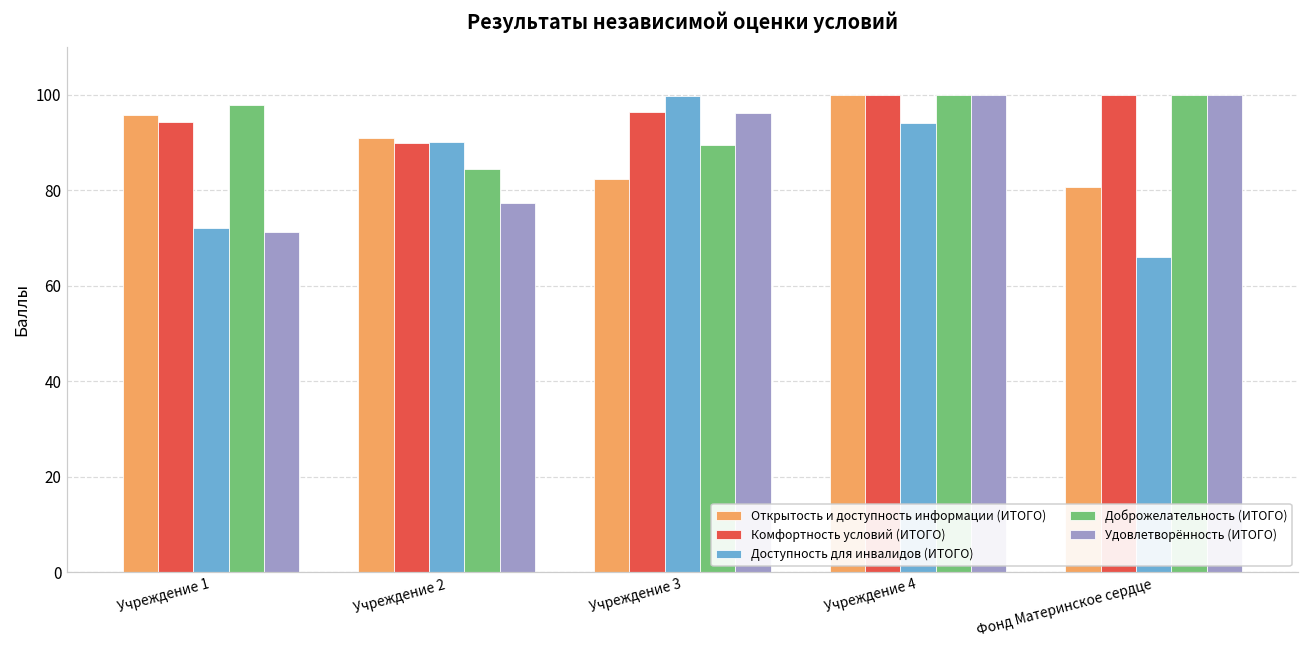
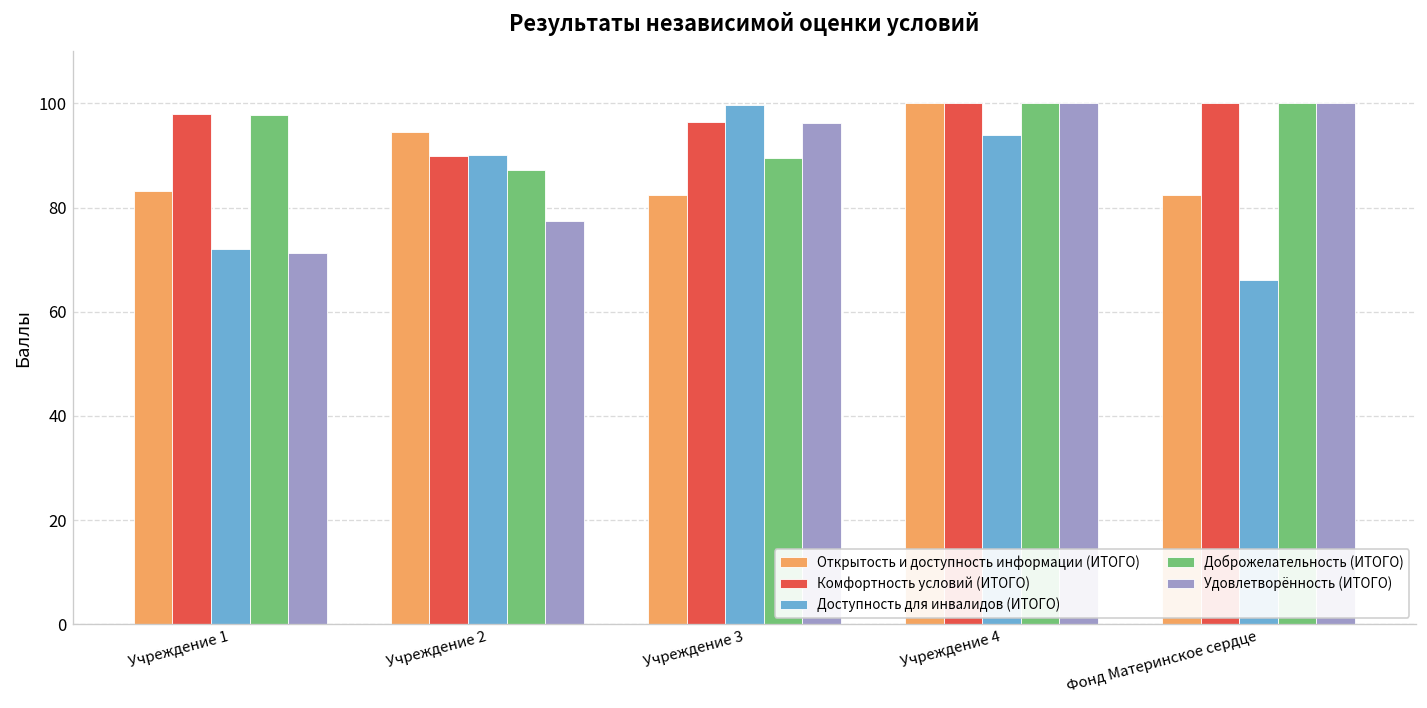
  {
    "Открытость и доступность информации (ИТОГО)": {
-     "Учреждение 1": 96,
-     "Учреждение 2": 91,
+     "Учреждение 1": 83,
+     "Учреждение 2": 95,
      "Учреждение 3": 82,
      "Учреждение 4": 100,
-     "Фонд Материнское сердце": 81
+     "Фонд Материнское сердце": 82
    },
    "Комфортность условий (ИТОГО)": {
-     "Учреждение 1": 94,
+     "Учреждение 1": 98,
      "Учреждение 2": 90,
      "Учреждение 3": 96,
      "Учреждение 4": 100,
      "Фонд Материнское сердце": 100
    },
    "Доброжелательность (ИТОГО)": {
      "Учреждение 1": 98,
-     "Учреждение 2": 84,
+     "Учреждение 2": 87,
      "Учреждение 3": 89,
      "Учреждение 4": 100,
      "Фонд Материнское сердце": 100
    }
  }
